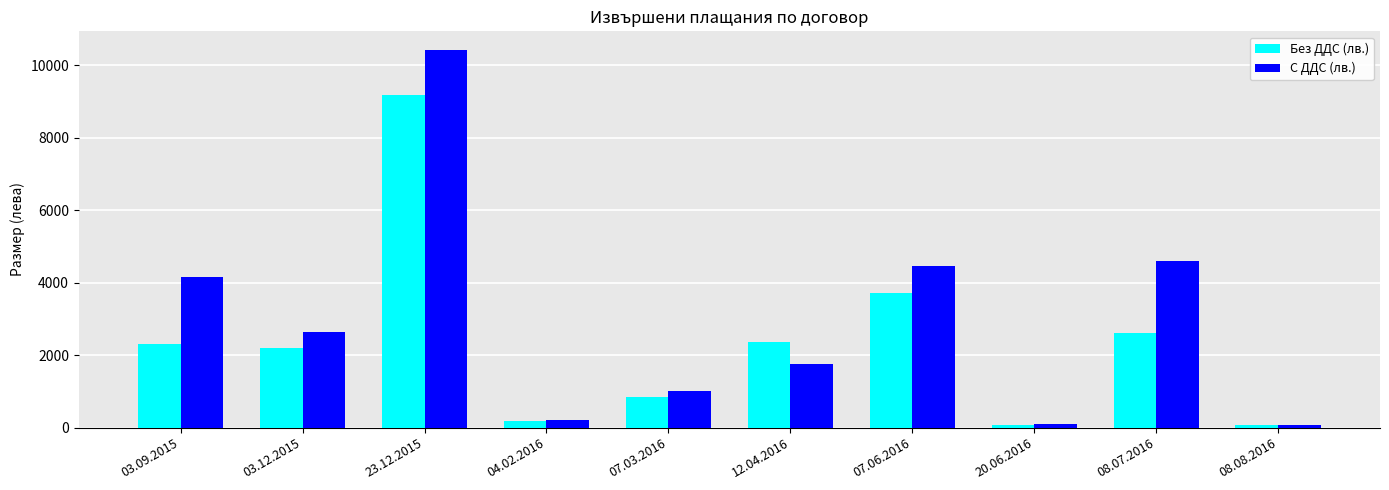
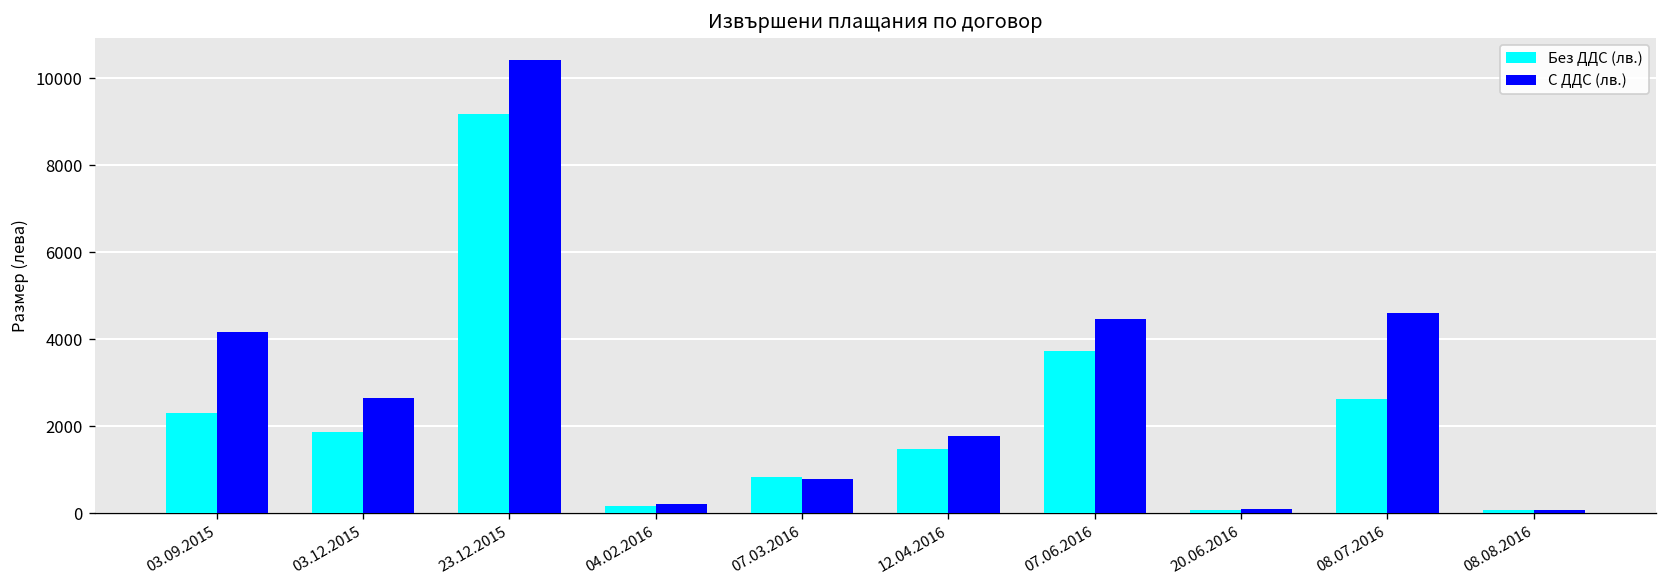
  {
    "Без ДДС (лв.)": {
      "03.09.2015": 2300,
-     "03.12.2015": 2200,
+     "03.12.2015": 1900,
      "23.12.2015": 9200,
      "04.02.2016": 200,
      "07.03.2016": 800,
-     "12.04.2016": 2400,
+     "12.04.2016": 1500,
      "07.06.2016": 3700,
      "20.06.2016": 100,
      "08.07.2016": 2600,
      "08.08.2016": 100
    },
    "С ДДС (лв.)": {
      "03.09.2015": 4200,
      "03.12.2015": 2600,
      "23.12.2015": 10400,
      "04.02.2016": 200,
-     "07.03.2016": 1000,
+     "07.03.2016": 800,
      "12.04.2016": 1800,
      "07.06.2016": 4500,
      "20.06.2016": 100,
      "08.07.2016": 4600,
      "08.08.2016": 100
    }
  }
